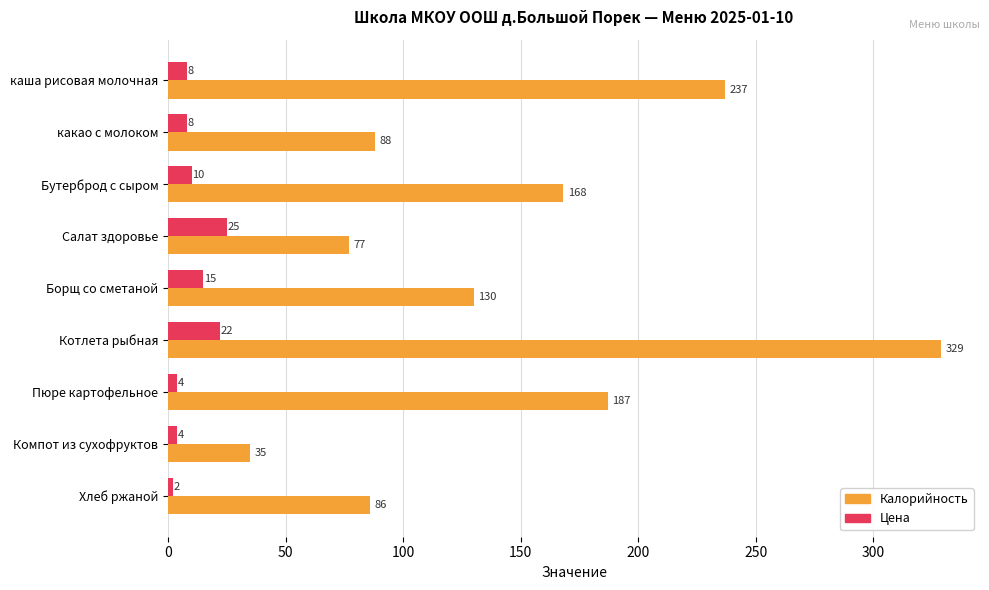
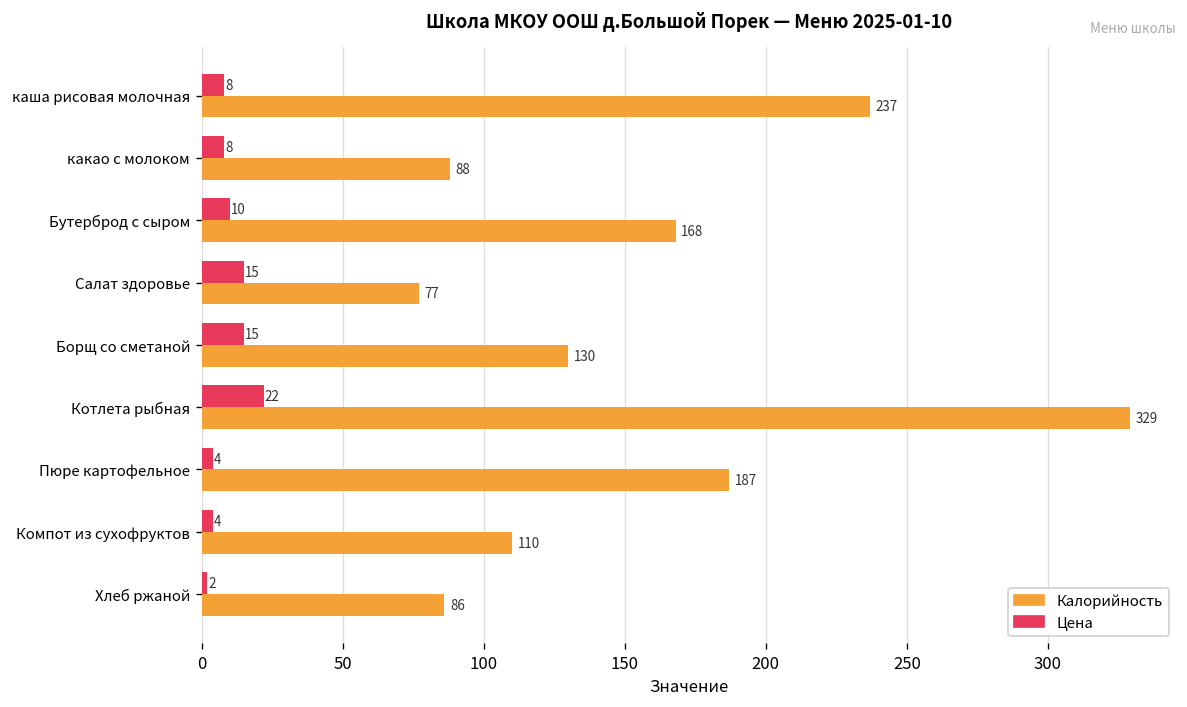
  {
    "Калорийность": {
      "каша рисовая молочная": 237,
      "какао с молоком": 88,
      "Бутерброд с сыром": 168,
      "Салат здоровье": 77,
      "Борщ со сметаной": 130,
      "Котлета рыбная": 329,
      "Пюре картофельное": 187,
-     "Компот из сухофруктов": 35,
+     "Компот из сухофруктов": 110,
      "Хлеб ржаной": 86
    },
    "Цена": {
      "каша рисовая молочная": 8,
      "какао с молоком": 8,
      "Бутерброд с сыром": 10,
-     "Салат здоровье": 25,
+     "Салат здоровье": 15,
      "Борщ со сметаной": 15,
      "Котлета рыбная": 22,
      "Пюре картофельное": 4,
      "Компот из сухофруктов": 4,
      "Хлеб ржаной": 2
    }
  }
